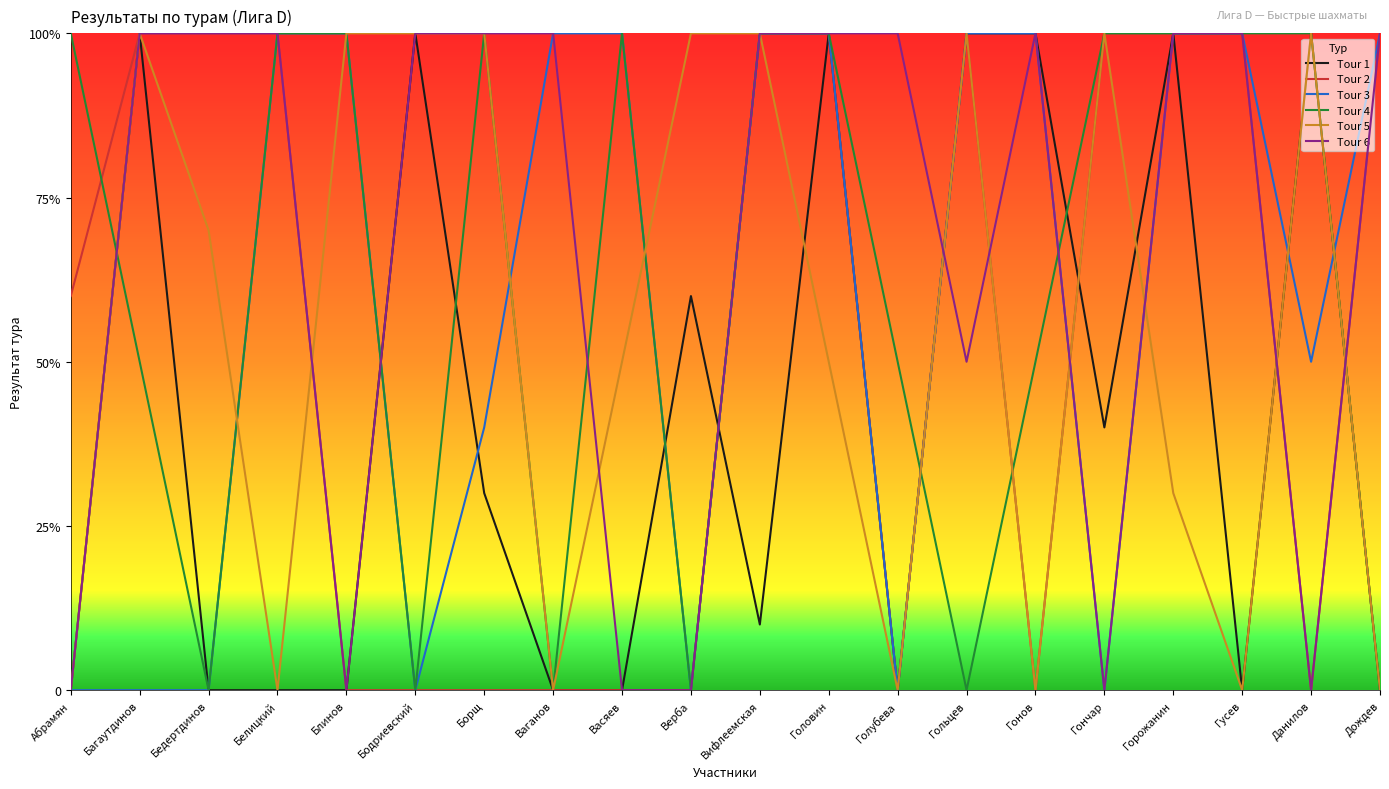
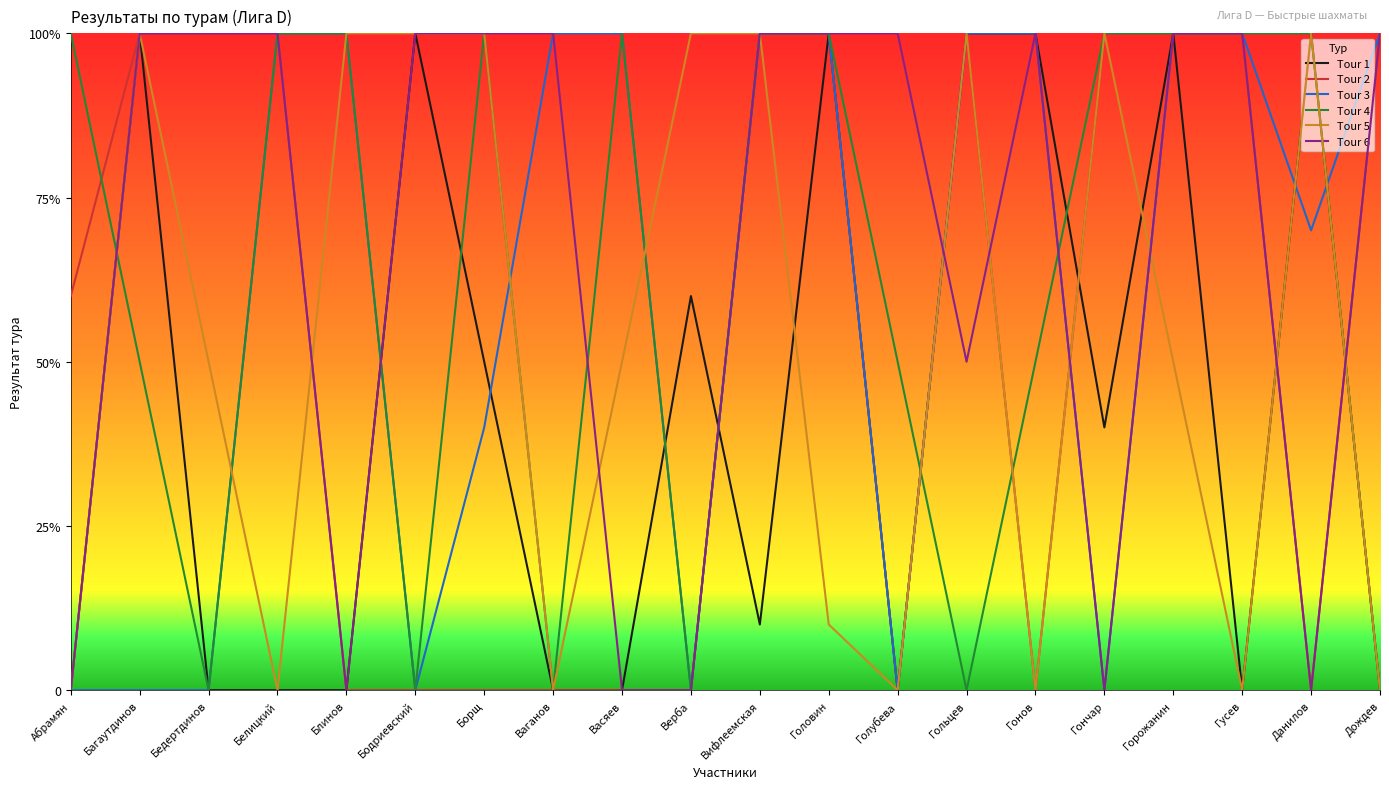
  {
    "Tour 1": {
-     "Борщ": "30%",
+     "Борщ": "50%",
      "Верба": "60%",
      "Вифлеемская": "10%",
      "Гончар": "40%"
    },
    "Tour 2": {
      "Абрамян": "60%",
      "Борщ": "0%"
    },
    "Tour 3": {
      "Багаутдинов": "0%",
      "Борщ": "40%",
-     "Данилов": "50%"
+     "Данилов": "70%"
    },
    "Tour 4": {
      "Абрамян": "100%",
      "Багаутдинов": "50%",
      "Голубева": "50%",
      "Гольцев": "0%",
      "Гонов": "50%"
    },
    "Tour 5": {
-     "Бедертдинов": "70%",
+     "Бедертдинов": "50%",
      "Васяев": "50%",
      "Верба": "100%",
-     "Головин": "50%",
-     "Горожанин": "30%"
+     "Головин": "10%",
+     "Горожанин": "50%"
    },
    "Tour 6": {
      "Голубева": "100%",
      "Гольцев": "50%"
    }
  }
